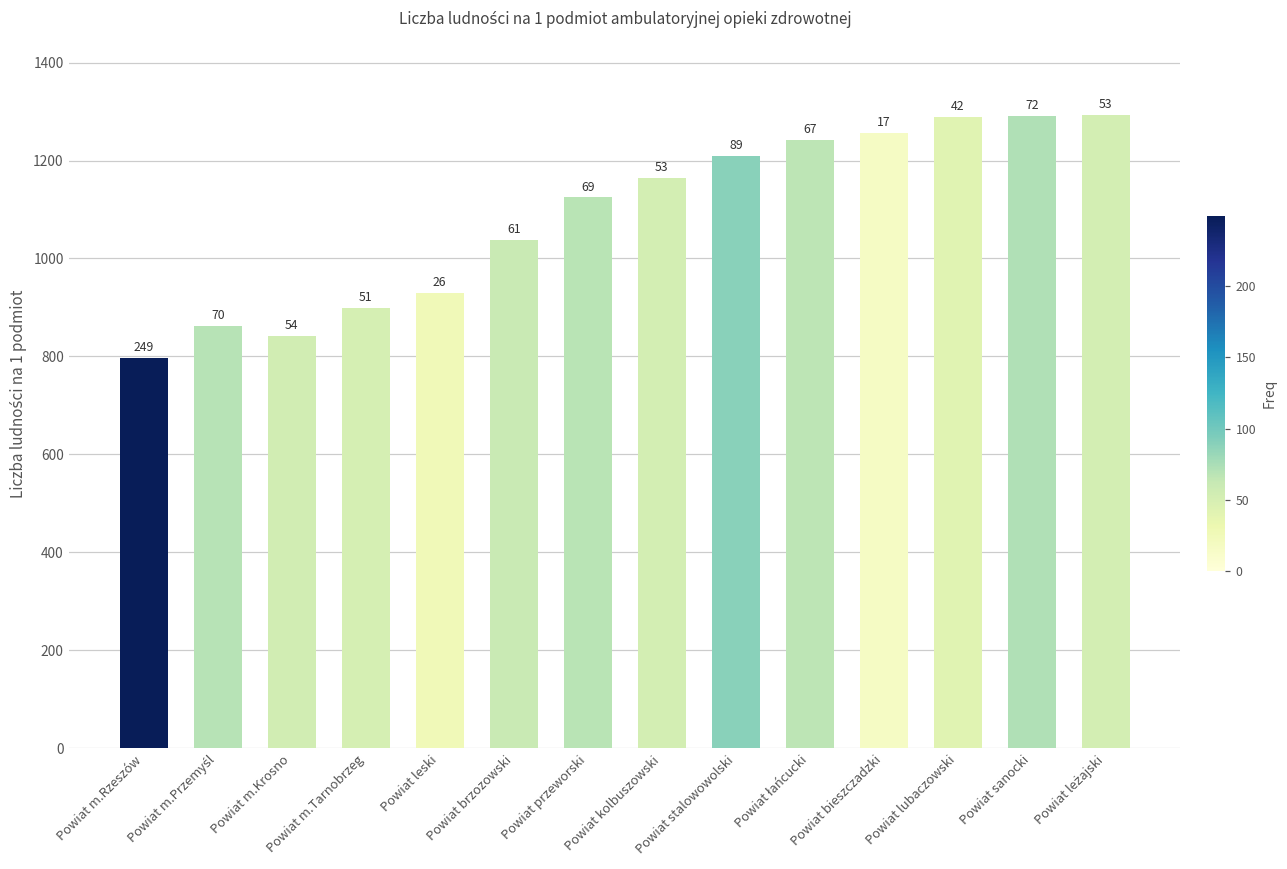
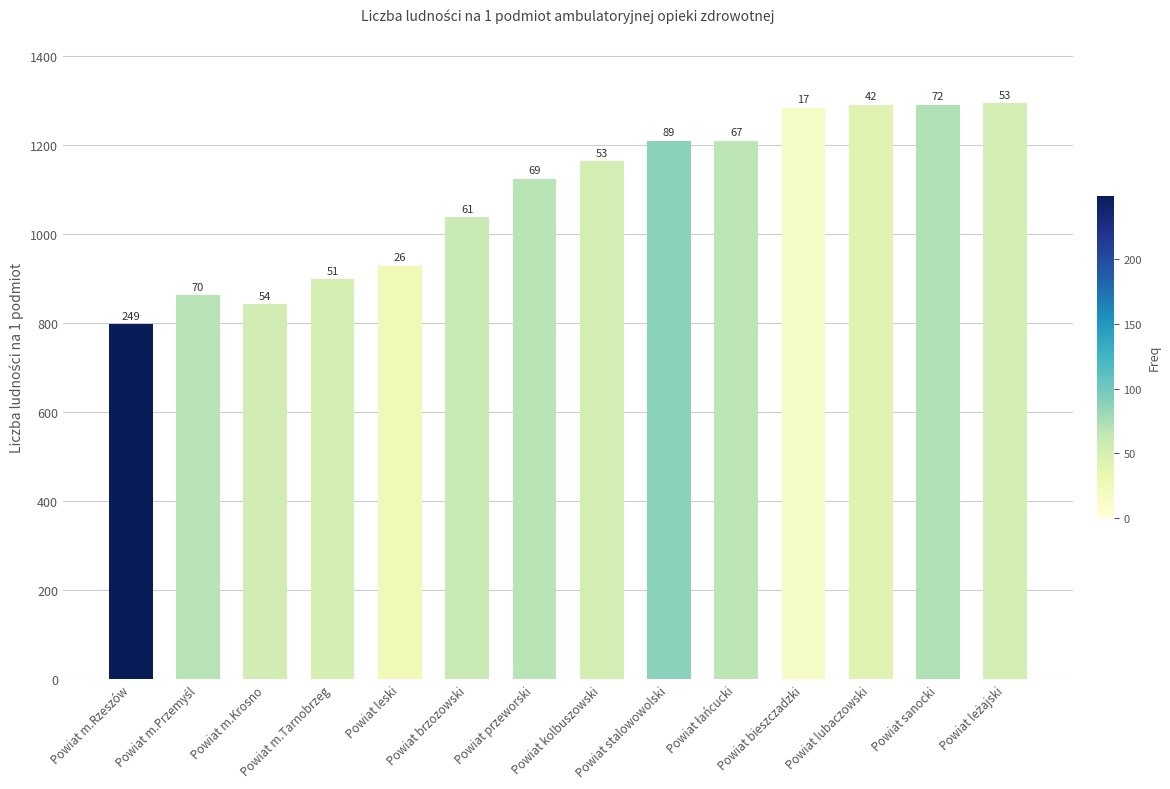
  {
-   "Powiat łańcucki": 1240,
-   "Powiat bieszczadzki": 1260
+   "Powiat łańcucki": 1210,
+   "Powiat bieszczadzki": 1280
  }
